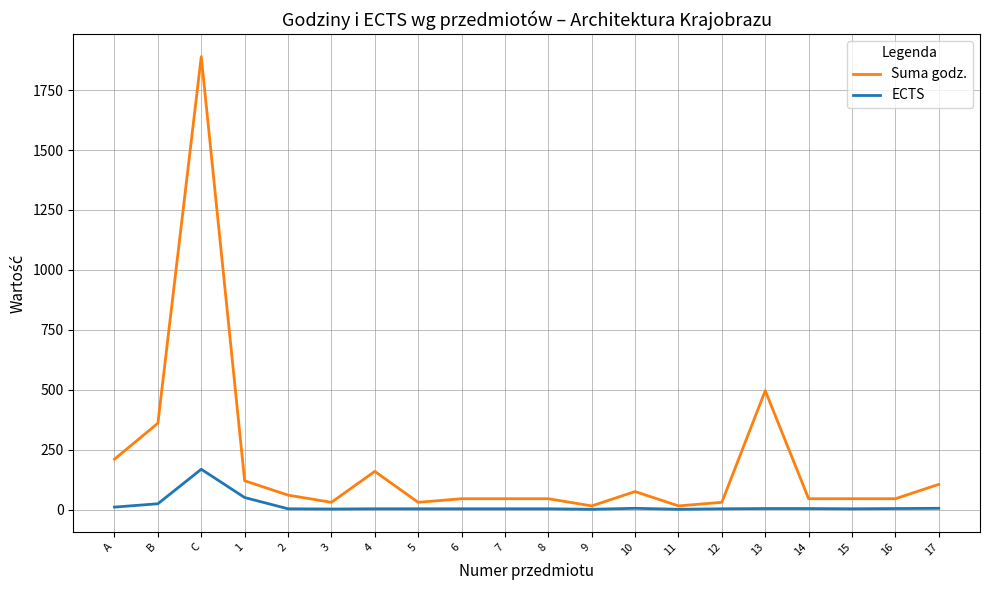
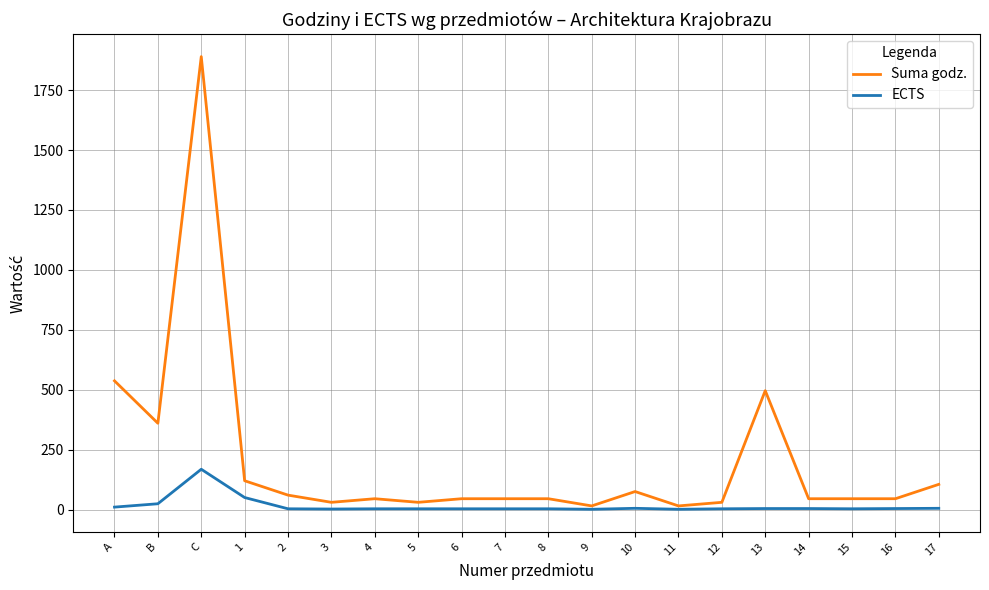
  {
    "Suma godz.": {
-     "A": 210,
+     "A": 540,
      "B": 360,
      "C": 1890,
      "1": 120,
      "2": 60,
      "3": 30,
-     "4": 160,
+     "4": 50,
      "5": 30,
      "6": 50,
      "7": 50,
      "8": 50,
      "9": 20,
      "10": 80,
      "11": 20,
      "12": 30,
      "13": 500,
      "14": 50,
      "15": 50,
      "16": 50,
      "17": 110
    },
    "ECTS": {
      "A": 10,
      "B": 20,
      "C": 170,
      "1": 50,
      "2": 0,
      "3": 0,
      "4": 0,
      "5": 0,
      "6": 0,
      "7": 0,
      "8": 0,
      "9": 0,
      "10": 10,
      "11": 0,
      "12": 0,
      "13": 0,
      "14": 0,
      "15": 0,
      "16": 0,
      "17": 10
    }
  }
